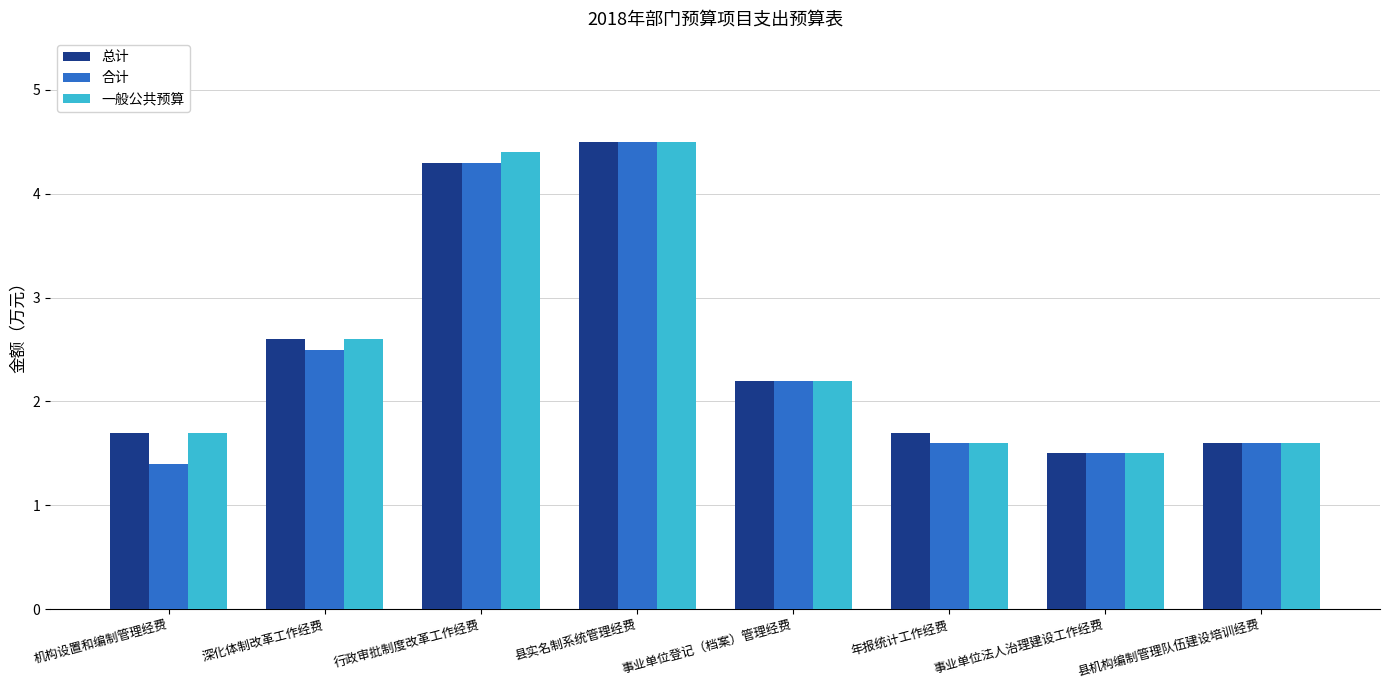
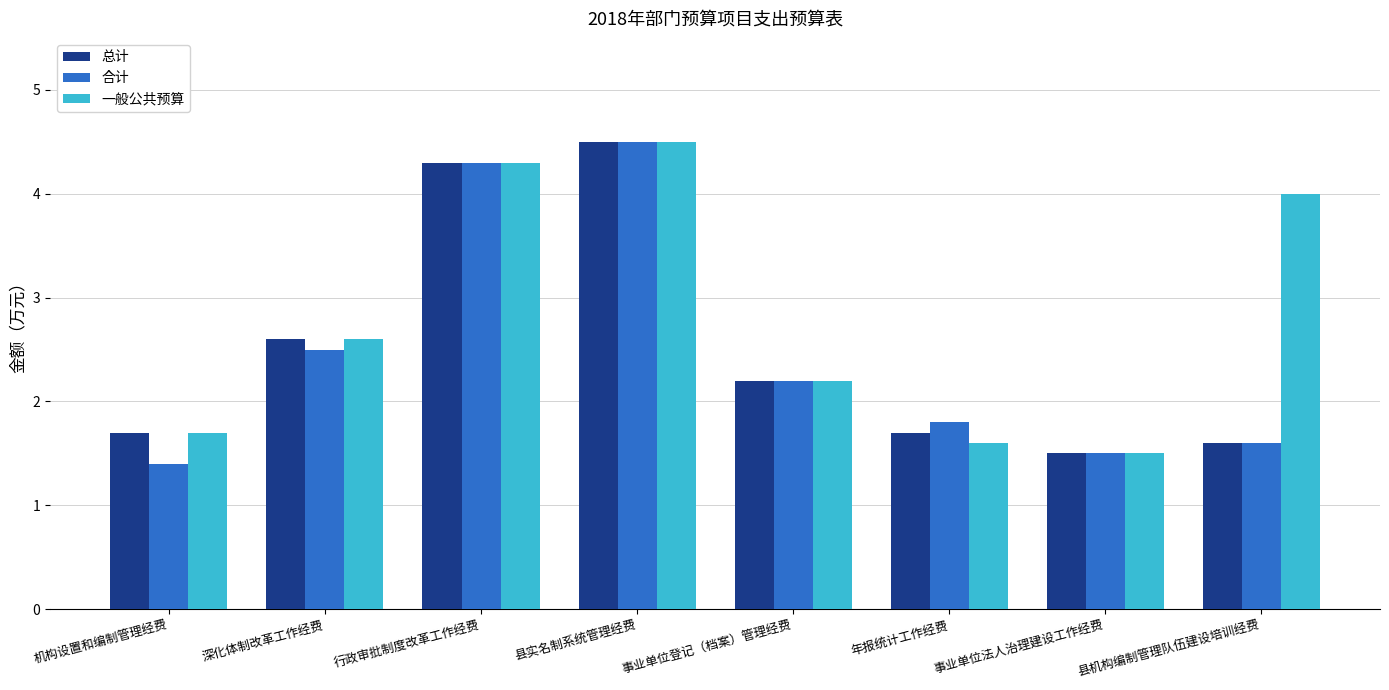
  {
    "总计": {
      "机构设置和编制管理经费": 1.7,
      "深化体制改革工作经费": 2.6,
      "行政审批制度改革工作经费": 4.3,
      "县实名制系统管理经费": 4.5,
      "事业单位登记（档案）管理经费": 2.2,
      "年报统计工作经费": 1.7,
      "事业单位法人治理建设工作经费": 1.5,
      "县机构编制管理队伍建设培训经费": 1.6
    },
    "合计": {
      "机构设置和编制管理经费": 1.4,
      "深化体制改革工作经费": 2.5,
      "行政审批制度改革工作经费": 4.3,
      "县实名制系统管理经费": 4.5,
      "事业单位登记（档案）管理经费": 2.2,
-     "年报统计工作经费": 1.6,
+     "年报统计工作经费": 1.8,
      "事业单位法人治理建设工作经费": 1.5,
      "县机构编制管理队伍建设培训经费": 1.6
    },
    "一般公共预算": {
      "机构设置和编制管理经费": 1.7,
      "深化体制改革工作经费": 2.6,
-     "行政审批制度改革工作经费": 4.4,
+     "行政审批制度改革工作经费": 4.3,
      "县实名制系统管理经费": 4.5,
      "事业单位登记（档案）管理经费": 2.2,
      "年报统计工作经费": 1.6,
      "事业单位法人治理建设工作经费": 1.5,
-     "县机构编制管理队伍建设培训经费": 1.6
+     "县机构编制管理队伍建设培训经费": 4.0
    }
  }
